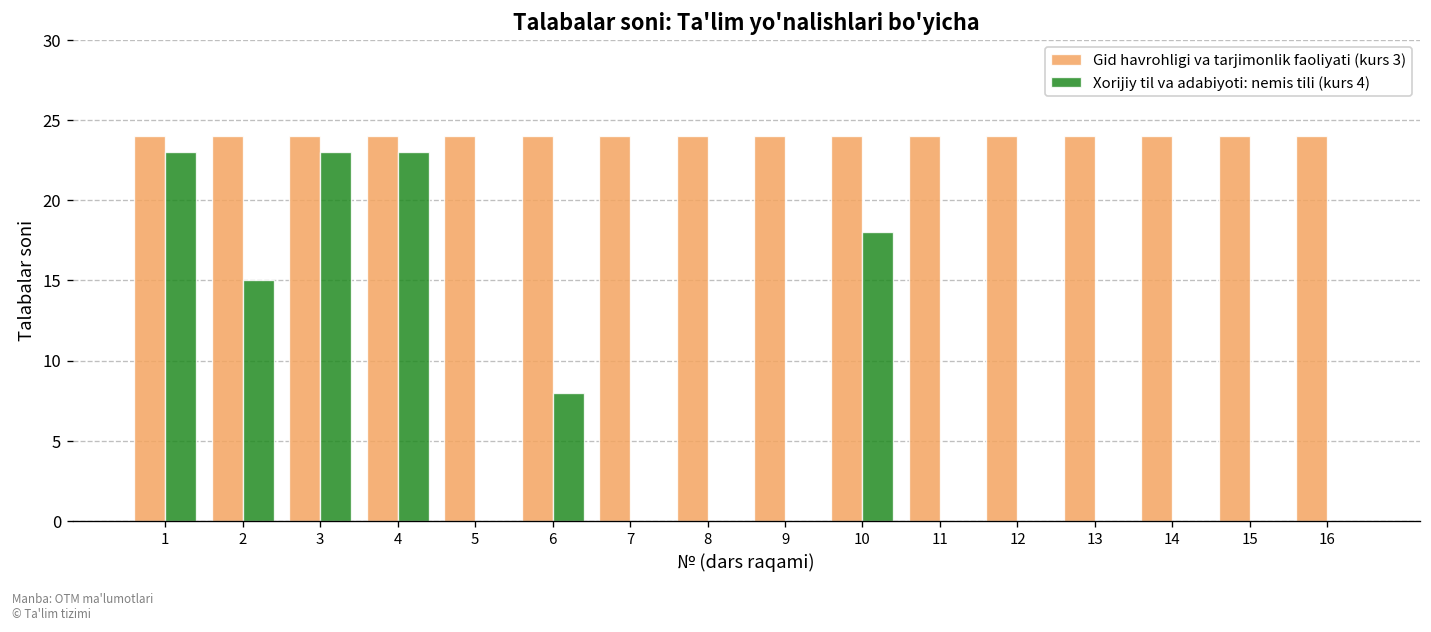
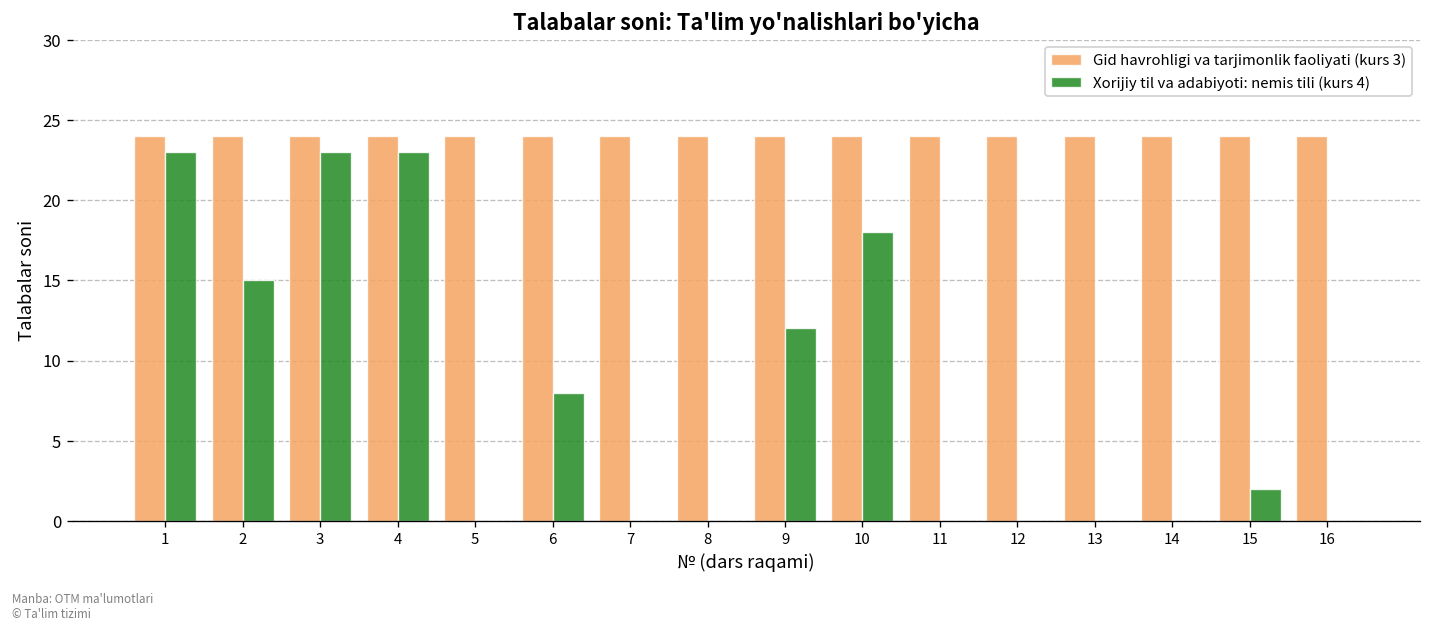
  {
    "Gid havrohligi va tarjimonlik faoliyati (kurs 3)": {
      "1": 24,
      "2": 24,
      "3": 24,
      "4": 24,
      "5": 24,
      "6": 24,
      "7": 24,
      "8": 24,
      "9": 24,
      "10": 24,
      "11": 24,
      "12": 24,
      "13": 24,
      "14": 24,
      "15": 24,
      "16": 24
    },
    "Xorijiy til va adabiyoti: nemis tili (kurs 4)": {
      "1": 23,
      "2": 15,
      "3": 23,
      "4": 23,
      "5": 0,
      "6": 8,
      "7": 0,
      "8": 0,
-     "9": 0,
+     "9": 12,
      "10": 18,
      "11": 0,
      "12": 0,
      "13": 0,
      "14": 0,
-     "15": 0,
+     "15": 2,
      "16": 0
    }
  }
